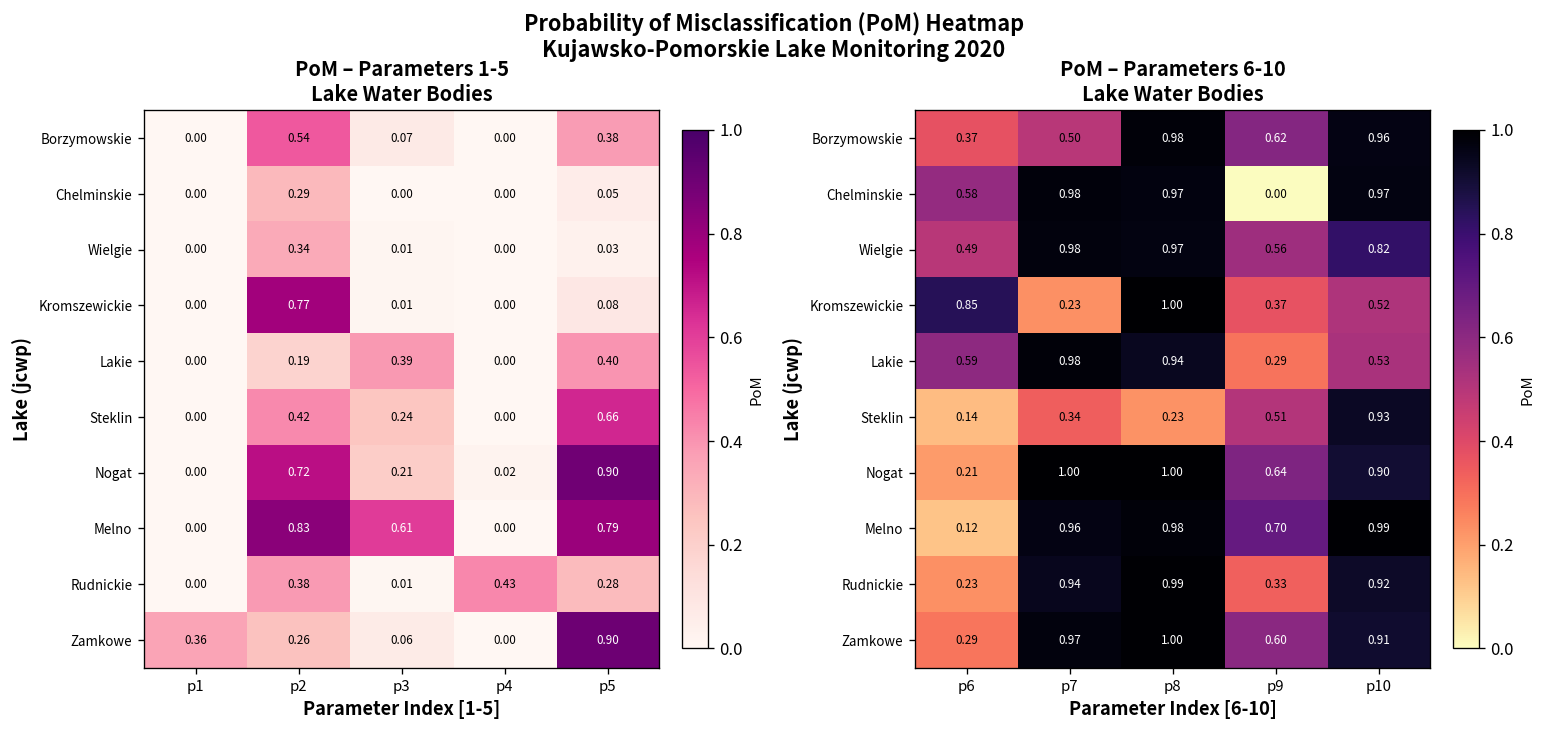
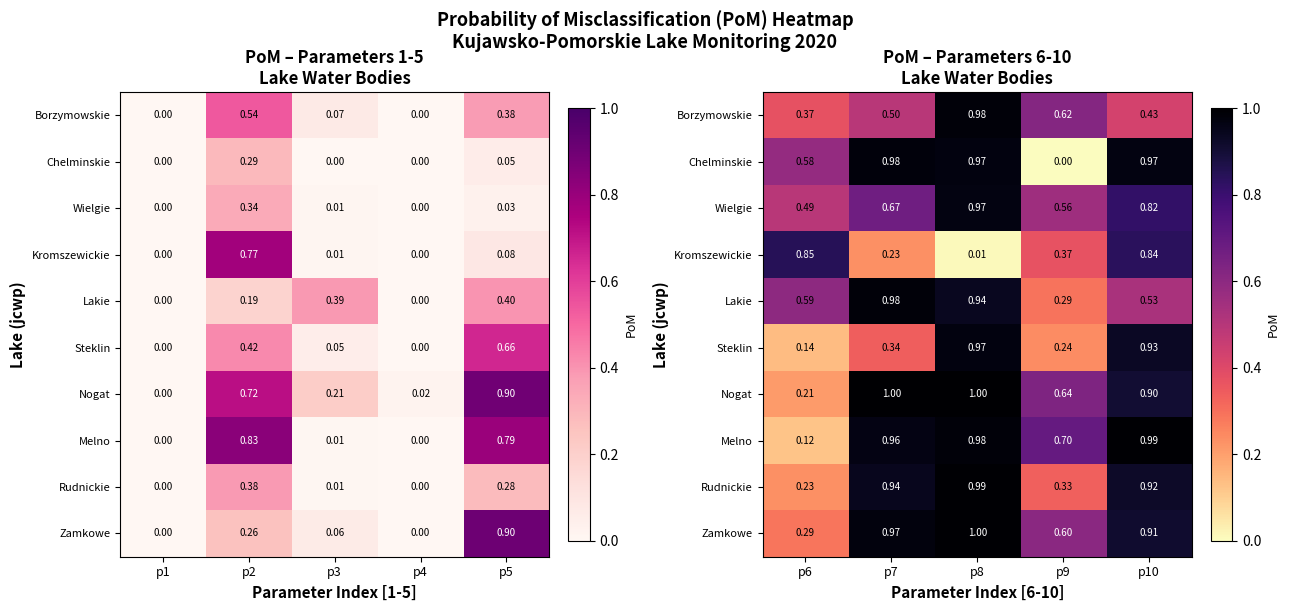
  {
    "PoM – Parameters 1-5 Lake Water Bodies": {
      "Borzymowskie": {
        "p1": 0.00,
        "p2": 0.54,
        "p3": 0.07,
        "p4": 0.00,
        "p5": 0.38
      },
      "Chelminskie": {
        "p1": 0.00,
        "p2": 0.29,
        "p3": 0.00,
        "p4": 0.00,
        "p5": 0.05
      },
      "Wielgie": {
        "p1": 0.00,
        "p2": 0.34,
        "p3": 0.01,
        "p4": 0.00,
        "p5": 0.03
      },
      "Kromszewickie": {
        "p1": 0.00,
        "p2": 0.77,
        "p3": 0.01,
        "p4": 0.00,
        "p5": 0.08
      },
      "Lakie": {
        "p1": 0.00,
        "p2": 0.19,
        "p3": 0.39,
        "p4": 0.00,
        "p5": 0.40
      },
      "Steklin": {
        "p1": 0.00,
        "p2": 0.42,
-       "p3": 0.24,
+       "p3": 0.05,
        "p4": 0.00,
        "p5": 0.66
      },
      "Nogat": {
        "p1": 0.00,
        "p2": 0.72,
        "p3": 0.21,
        "p4": 0.02,
        "p5": 0.90
      },
      "Melno": {
        "p1": 0.00,
        "p2": 0.83,
-       "p3": 0.61,
+       "p3": 0.01,
        "p4": 0.00,
        "p5": 0.79
      },
      "Rudnickie": {
        "p1": 0.00,
        "p2": 0.38,
        "p3": 0.01,
-       "p4": 0.43,
+       "p4": 0.00,
        "p5": 0.28
      },
      "Zamkowe": {
-       "p1": 0.36,
+       "p1": 0.00,
        "p2": 0.26,
        "p3": 0.06,
        "p4": 0.00,
        "p5": 0.90
      }
    },
    "PoM – Parameters 6-10 Lake Water Bodies": {
      "Borzymowskie": {
        "p6": 0.37,
        "p7": 0.50,
        "p8": 0.98,
        "p9": 0.62,
-       "p10": 0.96
+       "p10": 0.43
      },
      "Chelminskie": {
        "p6": 0.58,
        "p7": 0.98,
        "p8": 0.97,
        "p9": 0.00,
        "p10": 0.97
      },
      "Wielgie": {
        "p6": 0.49,
-       "p7": 0.98,
+       "p7": 0.67,
        "p8": 0.97,
        "p9": 0.56,
        "p10": 0.82
      },
      "Kromszewickie": {
        "p6": 0.85,
        "p7": 0.23,
-       "p8": 1.00,
+       "p8": 0.01,
        "p9": 0.37,
-       "p10": 0.52
+       "p10": 0.84
      },
      "Lakie": {
        "p6": 0.59,
        "p7": 0.98,
        "p8": 0.94,
        "p9": 0.29,
        "p10": 0.53
      },
      "Steklin": {
        "p6": 0.14,
        "p7": 0.34,
-       "p8": 0.23,
-       "p9": 0.51,
+       "p8": 0.97,
+       "p9": 0.24,
        "p10": 0.93
      },
      "Nogat": {
        "p6": 0.21,
        "p7": 1.00,
        "p8": 1.00,
        "p9": 0.64,
        "p10": 0.90
      },
      "Melno": {
        "p6": 0.12,
        "p7": 0.96,
        "p8": 0.98,
        "p9": 0.70,
        "p10": 0.99
      },
      "Rudnickie": {
        "p6": 0.23,
        "p7": 0.94,
        "p8": 0.99,
        "p9": 0.33,
        "p10": 0.92
      },
      "Zamkowe": {
        "p6": 0.29,
        "p7": 0.97,
        "p8": 1.00,
        "p9": 0.60,
        "p10": 0.91
      }
    }
  }
